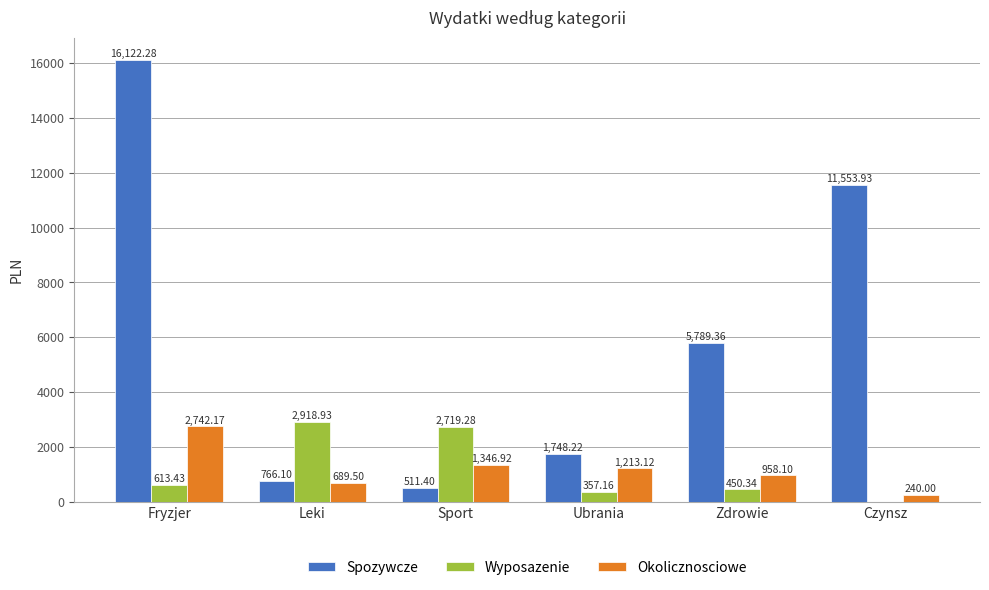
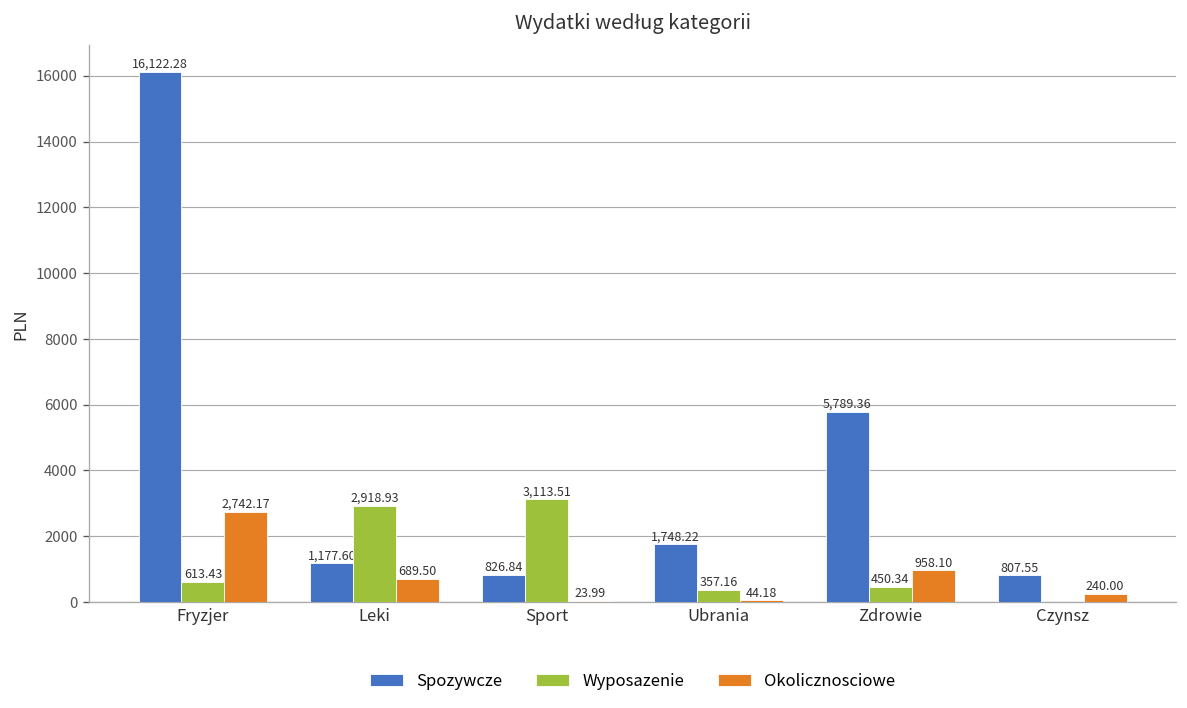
  {
    "Spozywcze": {
      "Fryzjer": "16,122.28",
-     "Leki": "766.10",
-     "Sport": "511.40",
+     "Leki": "1,177.60",
+     "Sport": "826.84",
      "Ubrania": "1,748.22",
      "Zdrowie": "5,789.36",
-     "Czynsz": "11,553.93"
+     "Czynsz": "807.55"
    },
    "Wyposazenie": {
      "Fryzjer": "613.43",
      "Leki": "2,918.93",
-     "Sport": "2,719.28",
+     "Sport": "3,113.51",
      "Ubrania": "357.16",
      "Zdrowie": "450.34"
    },
    "Okolicznosciowe": {
      "Fryzjer": "2,742.17",
      "Leki": "689.50",
-     "Sport": "1,346.92",
-     "Ubrania": "1,213.12",
+     "Sport": "23.99",
+     "Ubrania": "44.18",
      "Zdrowie": "958.10",
      "Czynsz": "240.00"
    }
  }
